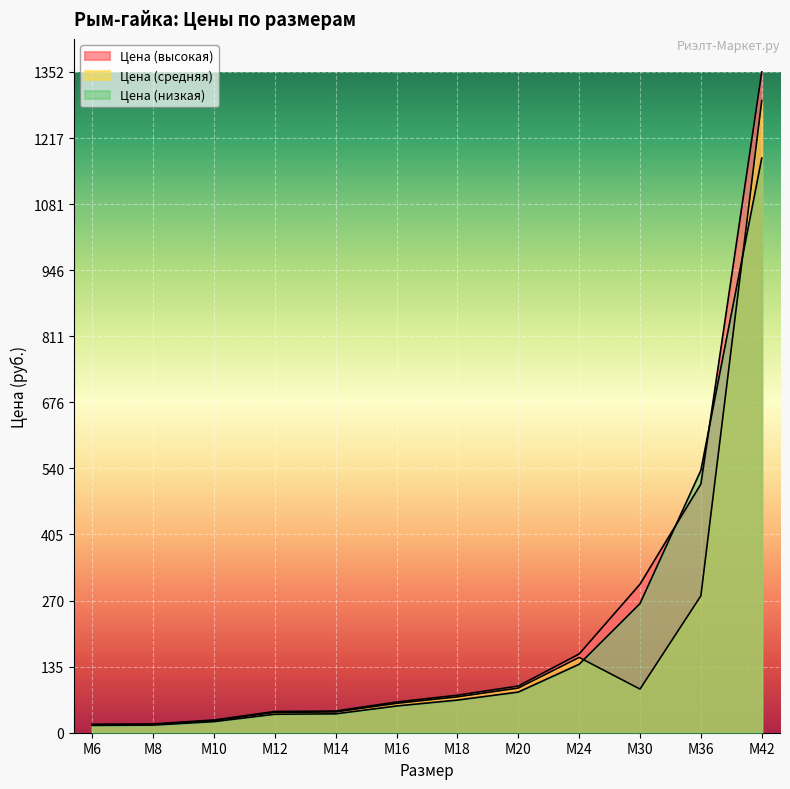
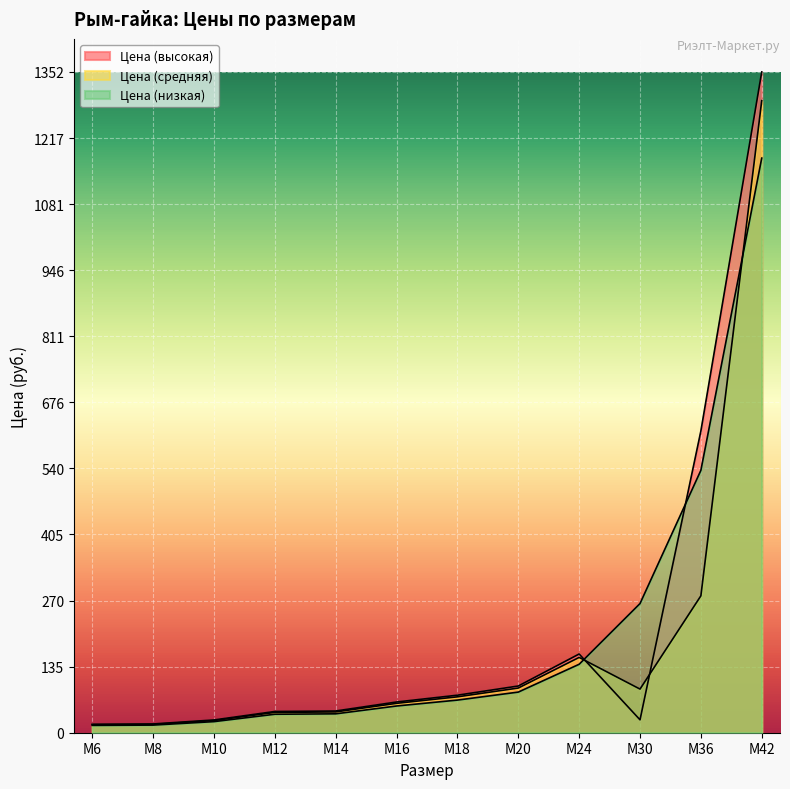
  {
    "Цена (высокая)": {
      "М24": 160,
-     "М30": 300,
-     "М36": 510,
+     "М30": 30,
+     "М36": 620,
      "М42": 1350
    },
    "Цена (средняя)": {
      "М24": 150,
      "М30": 90,
      "М36": 280,
      "М42": 1290
    },
    "Цена (низкая)": {
      "М16": 50,
      "М18": 70,
      "М20": 80,
      "М24": 140,
      "М30": 260,
      "М36": 540,
      "М42": 1180
    }
  }
